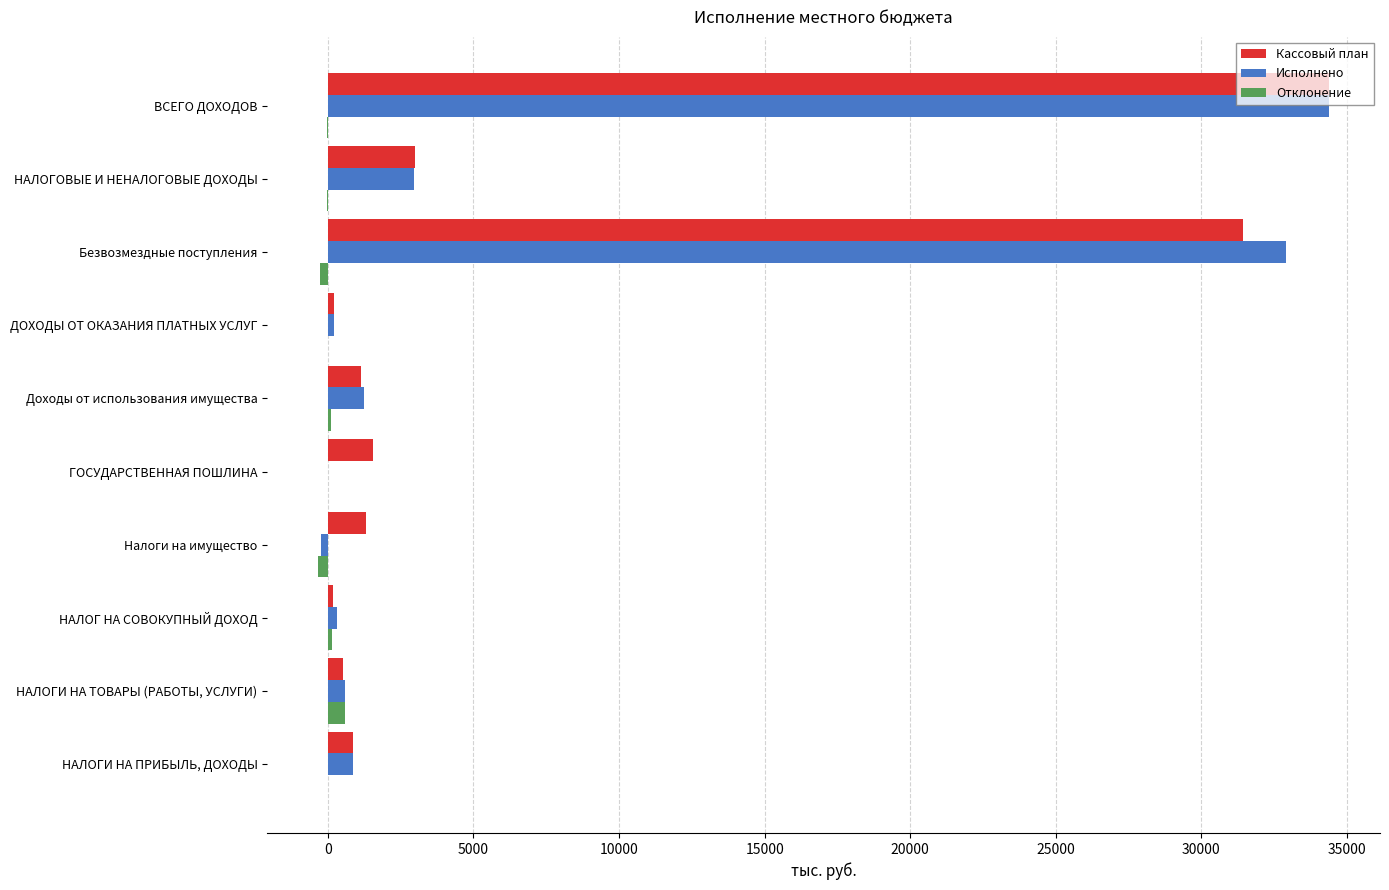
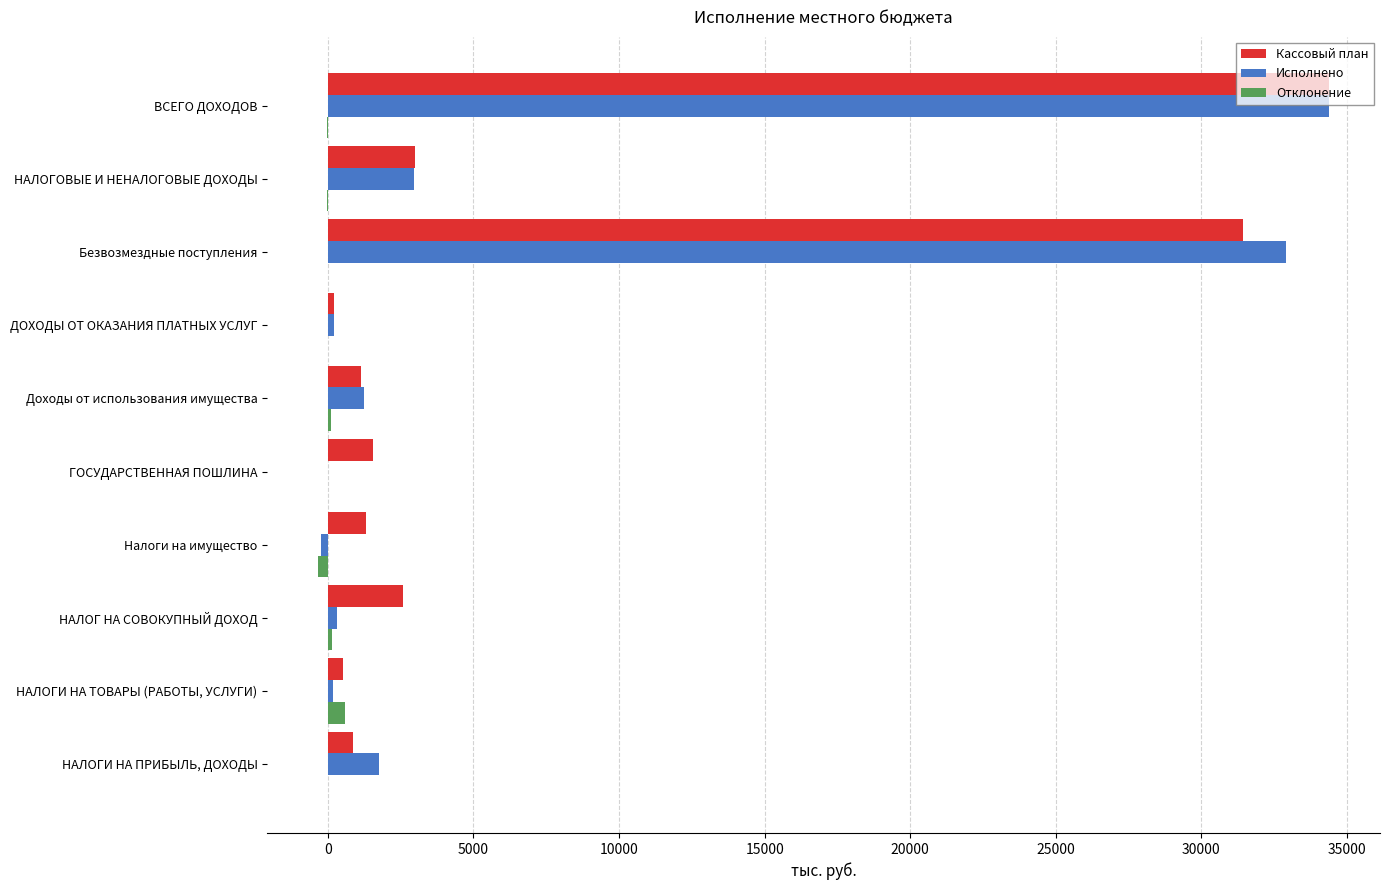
  {
    "Кассовый план": {
      "НАЛОГОВЫЕ И НЕНАЛОГОВЫЕ ДОХОДЫ": 3000,
      "Безвозмездные поступления": 31400,
      "ДОХОДЫ ОТ ОКАЗАНИЯ ПЛАТНЫХ УСЛУГ": 200,
      "Доходы от использования имущества": 1100,
      "ГОСУДАРСТВЕННАЯ ПОШЛИНА": 1500,
      "Налоги на имущество": 1300,
-     "НАЛОГ НА СОВОКУПНЫЙ ДОХОД": 200,
+     "НАЛОГ НА СОВОКУПНЫЙ ДОХОД": 2600,
      "НАЛОГИ НА ТОВАРЫ (РАБОТЫ, УСЛУГИ)": 500,
      "НАЛОГИ НА ПРИБЫЛЬ, ДОХОДЫ": 900
    },
    "Исполнено": {
      "ВСЕГО ДОХОДОВ": 34400,
      "НАЛОГОВЫЕ И НЕНАЛОГОВЫЕ ДОХОДЫ": 3000,
      "Безвозмездные поступления": 32900,
      "ДОХОДЫ ОТ ОКАЗАНИЯ ПЛАТНЫХ УСЛУГ": 200,
      "Доходы от использования имущества": 1200,
      "Налоги на имущество": -200,
      "НАЛОГ НА СОВОКУПНЫЙ ДОХОД": 300,
-     "НАЛОГИ НА ТОВАРЫ (РАБОТЫ, УСЛУГИ)": 600,
-     "НАЛОГИ НА ПРИБЫЛЬ, ДОХОДЫ": 900
+     "НАЛОГИ НА ТОВАРЫ (РАБОТЫ, УСЛУГИ)": 200,
+     "НАЛОГИ НА ПРИБЫЛЬ, ДОХОДЫ": 1800
    },
    "Отклонение": {
-     "Безвозмездные поступления": -300,
+     "Безвозмездные поступления": 0,
      "Доходы от использования имущества": 100,
      "ГОСУДАРСТВЕННАЯ ПОШЛИНА": 0,
      "Налоги на имущество": -300,
      "НАЛОГ НА СОВОКУПНЫЙ ДОХОД": 100,
      "НАЛОГИ НА ТОВАРЫ (РАБОТЫ, УСЛУГИ)": 600
    }
  }
